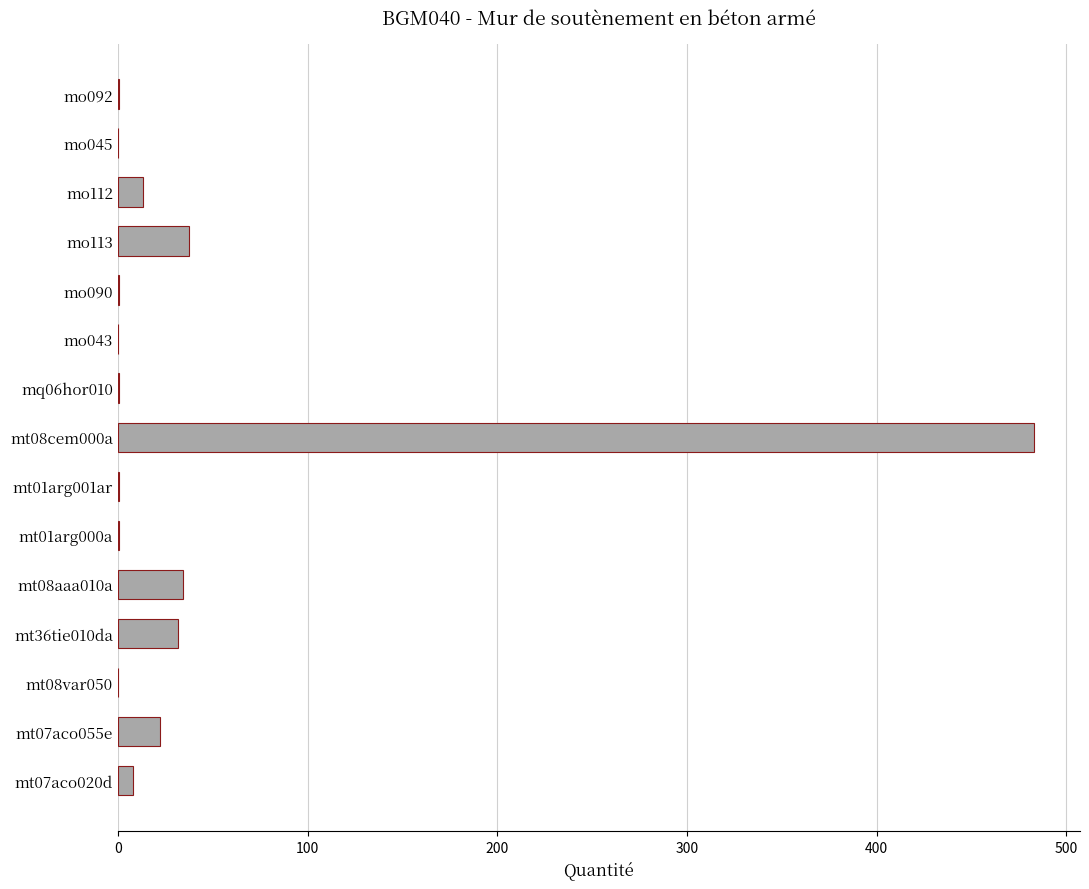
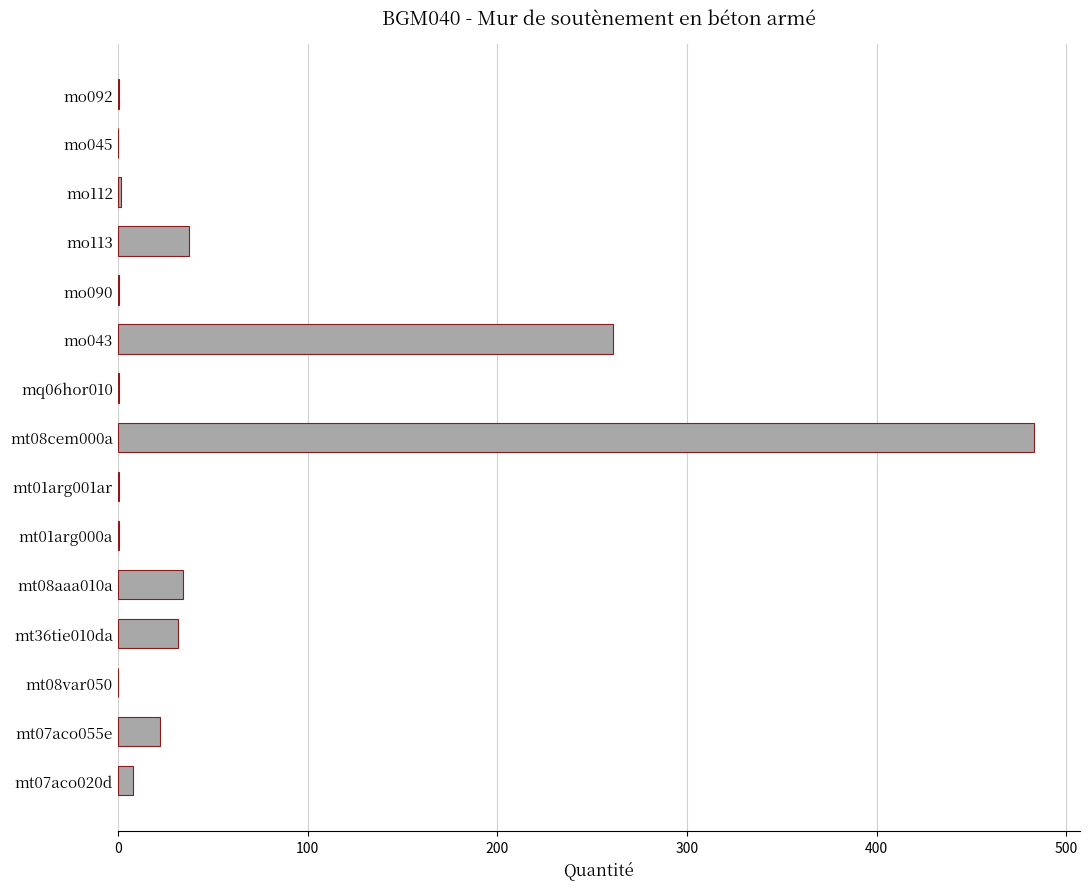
  {
-   "mo112": 13,
+   "mo112": 1,
    "mo113": 38,
-   "mo043": 0,
+   "mo043": 261,
    "mt08cem000a": 483,
    "mt08aaa010a": 34,
    "mt36tie010da": 32,
    "mt07aco055e": 22,
    "mt07aco020d": 8
  }
